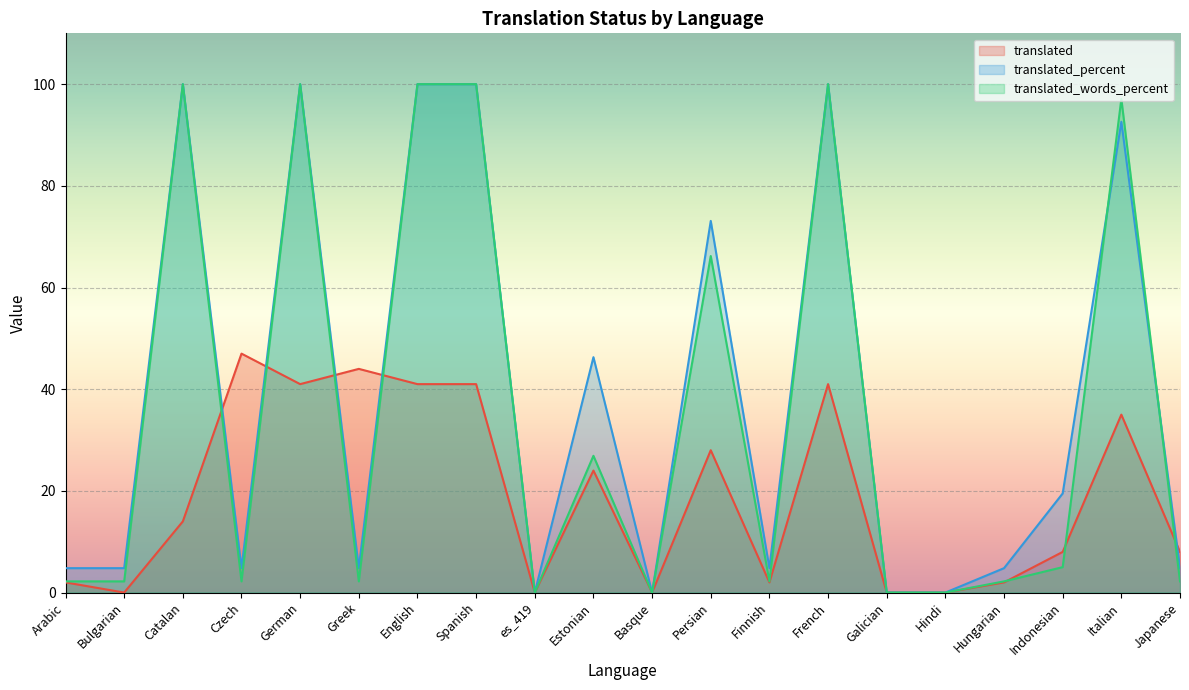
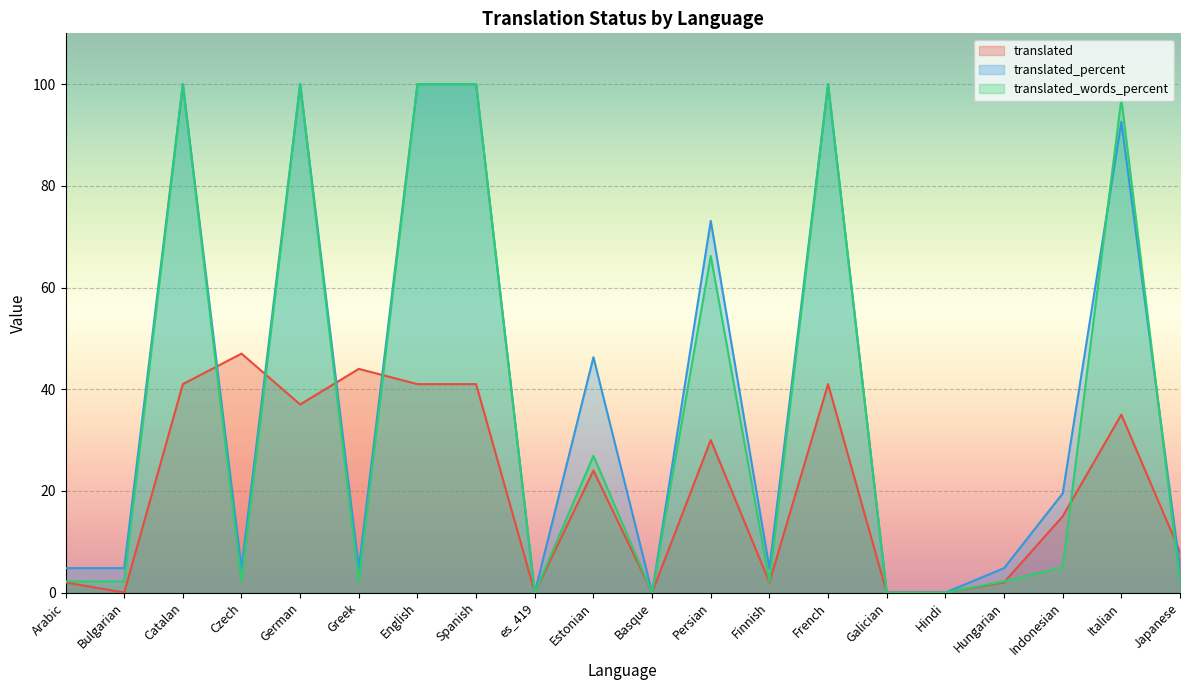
  {
    "translated": {
      "Bulgarian": 0,
-     "Catalan": 14,
+     "Catalan": 41,
      "Czech": 47,
-     "German": 41,
+     "German": 37,
      "Greek": 44,
      "English": 41,
      "Spanish": 41,
      "Estonian": 24,
-     "Persian": 28,
+     "Persian": 30,
      "French": 41,
-     "Indonesian": 8,
+     "Indonesian": 15,
      "Italian": 35,
      "Japanese": 8
    }
  }
